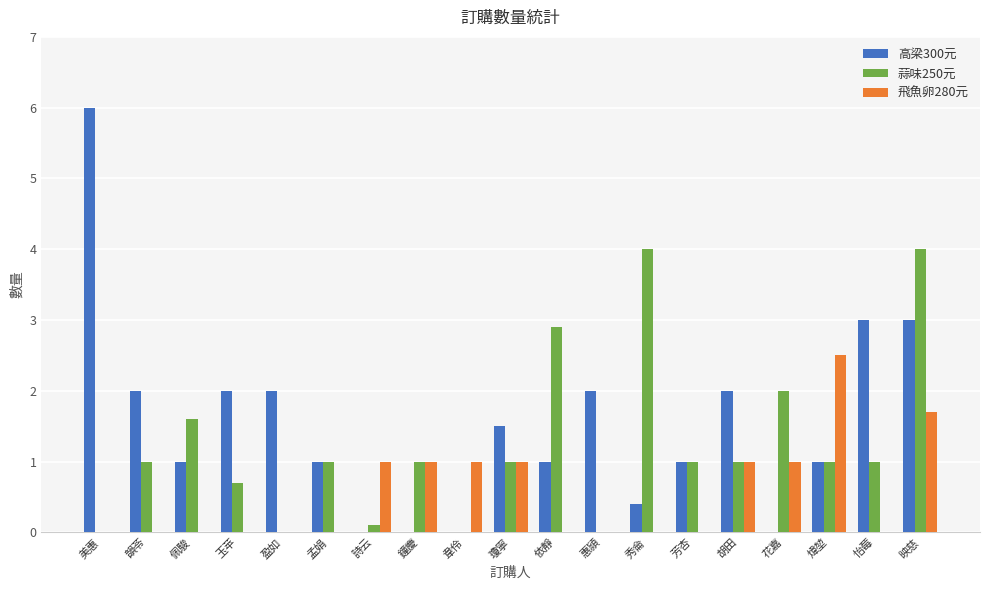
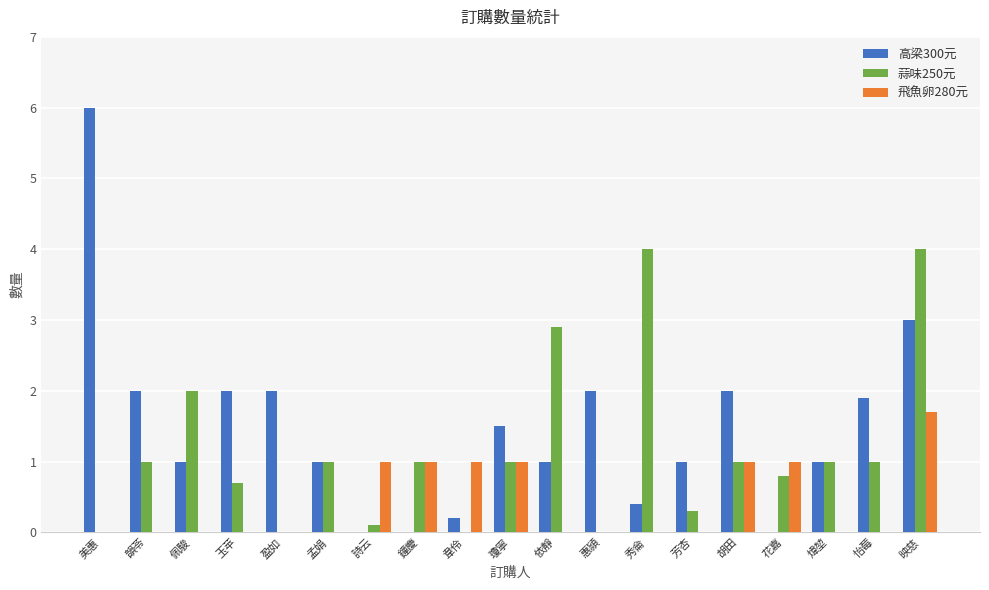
  {
    "高梁300元": {
      "美惠": 6.0,
      "韻苓": 2.0,
      "佩駿": 1.0,
      "玉苹": 2.0,
      "盈如": 2.0,
      "孟娟": 1.0,
      "詩云": 0.0,
      "鐘慶": 0.0,
-     "韋伶": 0.0,
+     "韋伶": 0.2,
      "瓊寧": 1.5,
      "依靜": 1.0,
      "惠頴": 2.0,
      "秀侖": 0.4,
      "芳杏": 1.0,
      "胡田": 2.0,
      "花嘉": 0.0,
      "煒堃": 1.0,
-     "怡莓": 3.0,
+     "怡莓": 1.9,
      "映慈": 3.0
    },
    "蒜味250元": {
      "美惠": 0.0,
      "韻苓": 1.0,
-     "佩駿": 1.6,
+     "佩駿": 2.0,
      "玉苹": 0.7,
      "盈如": 0.0,
      "孟娟": 1.0,
      "詩云": 0.1,
      "鐘慶": 1.0,
      "韋伶": 0.0,
      "瓊寧": 1.0,
      "依靜": 2.9,
      "惠頴": 0.0,
      "秀侖": 4.0,
-     "芳杏": 1.0,
+     "芳杏": 0.3,
      "胡田": 1.0,
-     "花嘉": 2.0,
+     "花嘉": 0.8,
      "煒堃": 1.0,
      "怡莓": 1.0,
      "映慈": 4.0
    },
    "飛魚卵280元": {
      "美惠": 0.0,
      "韻苓": 0.0,
      "佩駿": 0.0,
      "玉苹": 0.0,
      "盈如": 0.0,
      "孟娟": 0.0,
      "詩云": 1.0,
      "鐘慶": 1.0,
      "韋伶": 1.0,
      "瓊寧": 1.0,
      "依靜": 0.0,
      "惠頴": 0.0,
      "秀侖": 0.0,
      "芳杏": 0.0,
      "胡田": 1.0,
      "花嘉": 1.0,
-     "煒堃": 2.5,
+     "煒堃": 0.0,
      "怡莓": 0.0,
      "映慈": 1.7
    }
  }
